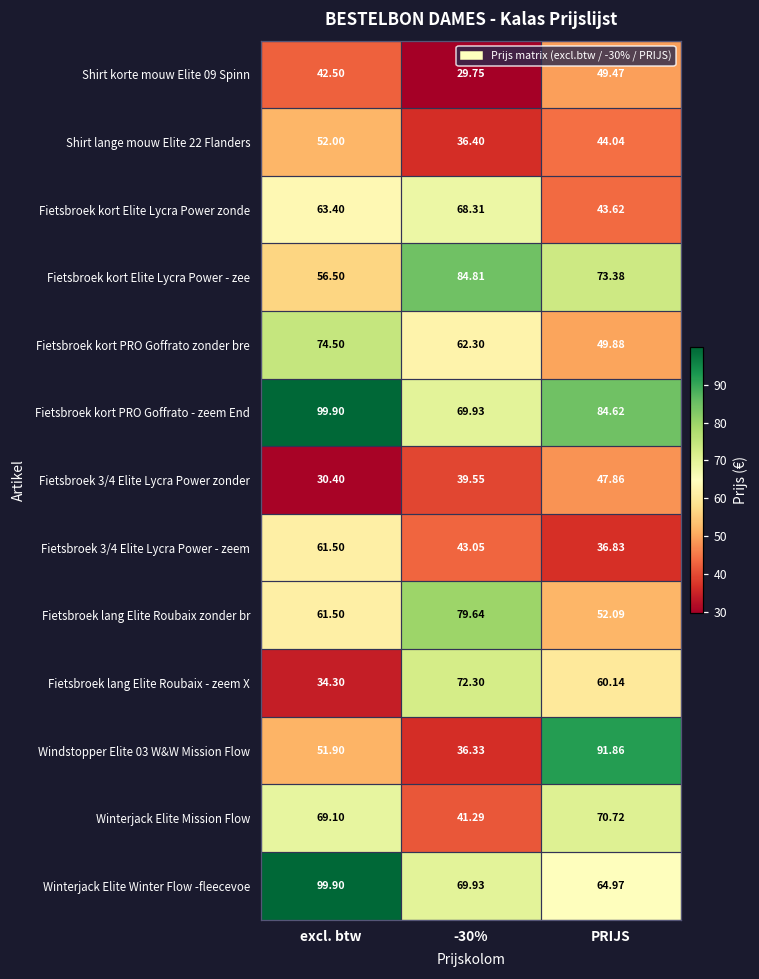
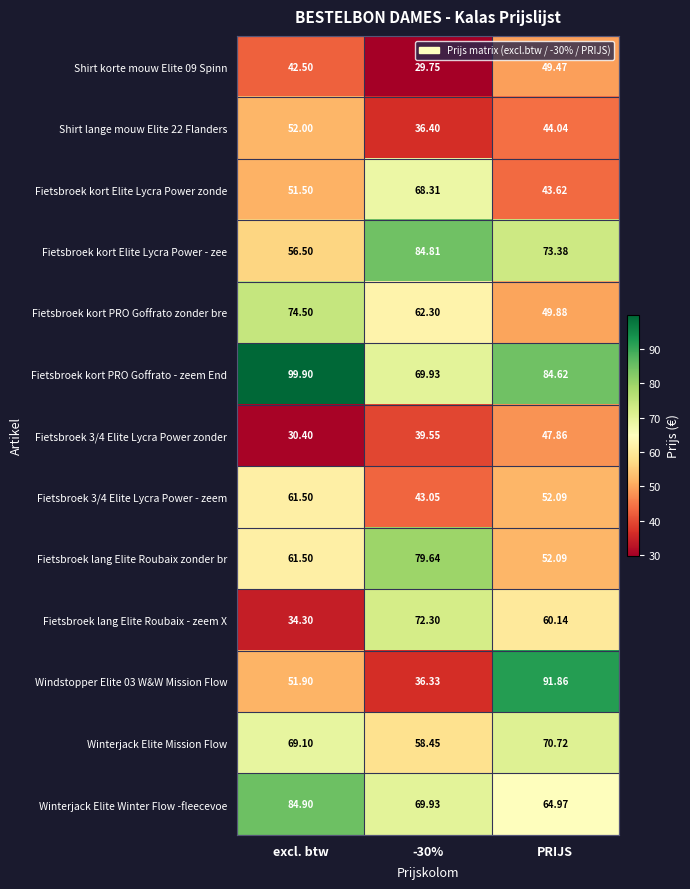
  {
    "Shirt korte mouw Elite 09 Spinn": {
      "excl. btw": 42.50,
      "-30%": 29.75,
      "PRIJS": 49.47
    },
    "Shirt lange mouw Elite 22 Flanders": {
      "excl. btw": 52.00,
      "-30%": 36.40,
      "PRIJS": 44.04
    },
    "Fietsbroek kort Elite Lycra Power zonde": {
-     "excl. btw": 63.40,
+     "excl. btw": 51.50,
      "-30%": 68.31,
      "PRIJS": 43.62
    },
    "Fietsbroek kort Elite Lycra Power - zee": {
      "excl. btw": 56.50,
      "-30%": 84.81,
      "PRIJS": 73.38
    },
    "Fietsbroek kort PRO Goffrato zonder bre": {
      "excl. btw": 74.50,
      "-30%": 62.30,
      "PRIJS": 49.88
    },
    "Fietsbroek kort PRO Goffrato - zeem End": {
      "excl. btw": 99.90,
      "-30%": 69.93,
      "PRIJS": 84.62
    },
    "Fietsbroek 3/4 Elite Lycra Power zonder": {
      "excl. btw": 30.40,
      "-30%": 39.55,
      "PRIJS": 47.86
    },
    "Fietsbroek 3/4 Elite Lycra Power - zeem": {
      "excl. btw": 61.50,
      "-30%": 43.05,
-     "PRIJS": 36.83
+     "PRIJS": 52.09
    },
    "Fietsbroek lang Elite Roubaix zonder br": {
      "excl. btw": 61.50,
      "-30%": 79.64,
      "PRIJS": 52.09
    },
    "Fietsbroek lang Elite Roubaix - zeem X": {
      "excl. btw": 34.30,
      "-30%": 72.30,
      "PRIJS": 60.14
    },
    "Windstopper Elite 03 W&W Mission Flow": {
      "excl. btw": 51.90,
      "-30%": 36.33,
      "PRIJS": 91.86
    },
    "Winterjack Elite Mission Flow": {
      "excl. btw": 69.10,
-     "-30%": 41.29,
+     "-30%": 58.45,
      "PRIJS": 70.72
    },
    "Winterjack Elite Winter Flow -fleecevoe": {
-     "excl. btw": 99.90,
+     "excl. btw": 84.90,
      "-30%": 69.93,
      "PRIJS": 64.97
    }
  }
